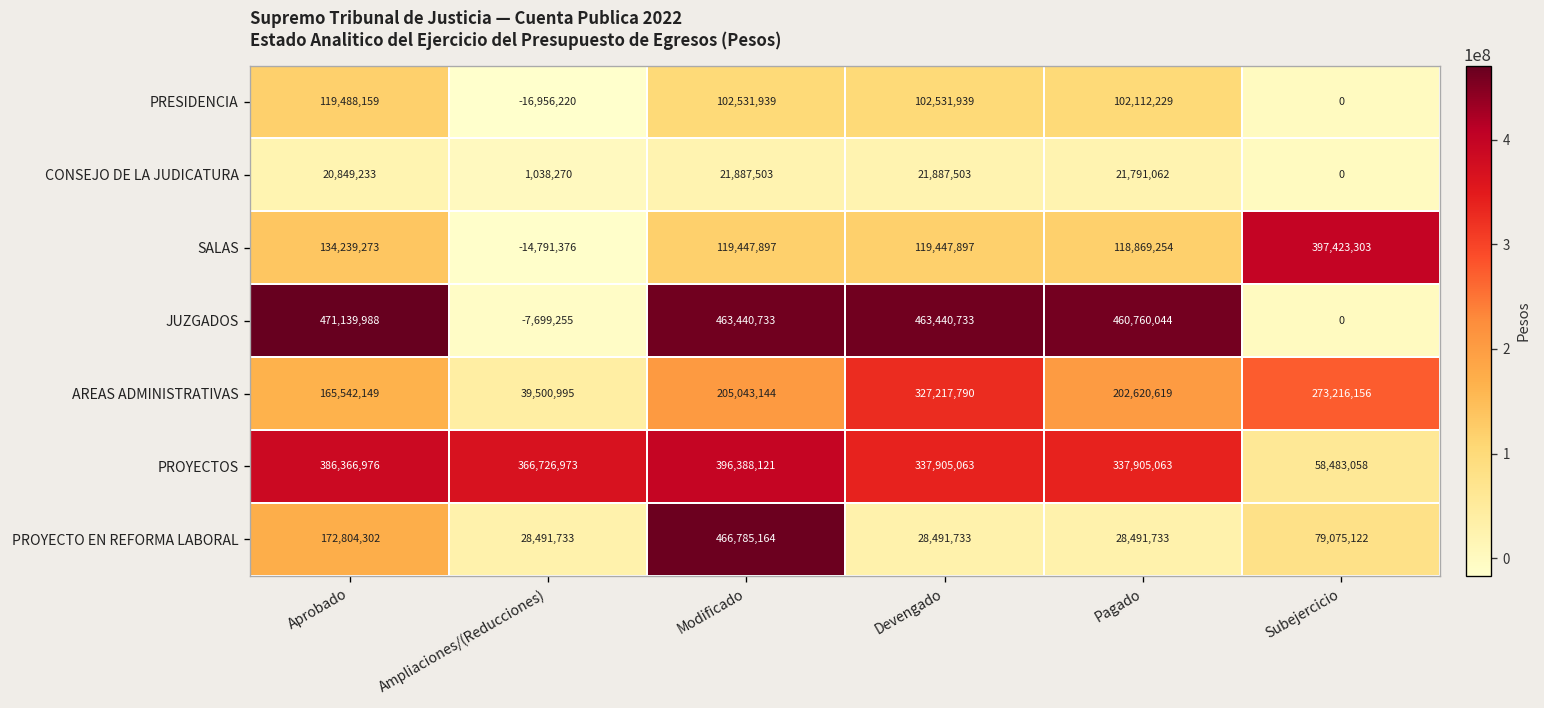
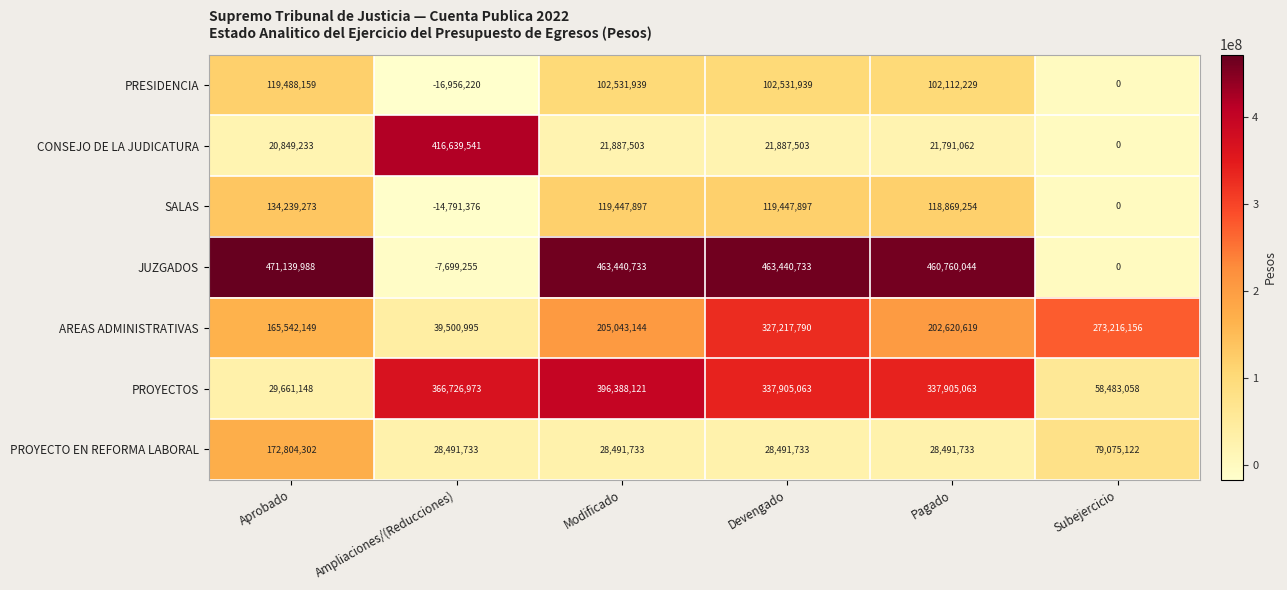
  {
    "PRESIDENCIA": {
      "Aprobado": "119,488,159",
      "Ampliaciones/(Reducciones)": "-16,956,220",
      "Modificado": "102,531,939",
      "Devengado": "102,531,939",
      "Pagado": "102,112,229",
      "Subejercicio": "0"
    },
    "CONSEJO DE LA JUDICATURA": {
      "Aprobado": "20,849,233",
-     "Ampliaciones/(Reducciones)": "1,038,270",
+     "Ampliaciones/(Reducciones)": "416,639,541",
      "Modificado": "21,887,503",
      "Devengado": "21,887,503",
      "Pagado": "21,791,062",
      "Subejercicio": "0"
    },
    "SALAS": {
      "Aprobado": "134,239,273",
      "Ampliaciones/(Reducciones)": "-14,791,376",
      "Modificado": "119,447,897",
      "Devengado": "119,447,897",
      "Pagado": "118,869,254",
-     "Subejercicio": "397,423,303"
+     "Subejercicio": "0"
    },
    "JUZGADOS": {
      "Aprobado": "471,139,988",
      "Ampliaciones/(Reducciones)": "-7,699,255",
      "Modificado": "463,440,733",
      "Devengado": "463,440,733",
      "Pagado": "460,760,044",
      "Subejercicio": "0"
    },
    "AREAS ADMINISTRATIVAS": {
      "Aprobado": "165,542,149",
      "Ampliaciones/(Reducciones)": "39,500,995",
      "Modificado": "205,043,144",
      "Devengado": "327,217,790",
      "Pagado": "202,620,619",
      "Subejercicio": "273,216,156"
    },
    "PROYECTOS": {
-     "Aprobado": "386,366,976",
+     "Aprobado": "29,661,148",
      "Ampliaciones/(Reducciones)": "366,726,973",
      "Modificado": "396,388,121",
      "Devengado": "337,905,063",
      "Pagado": "337,905,063",
      "Subejercicio": "58,483,058"
    },
    "PROYECTO EN REFORMA LABORAL": {
      "Aprobado": "172,804,302",
      "Ampliaciones/(Reducciones)": "28,491,733",
-     "Modificado": "466,785,164",
+     "Modificado": "28,491,733",
      "Devengado": "28,491,733",
      "Pagado": "28,491,733",
      "Subejercicio": "79,075,122"
    }
  }
